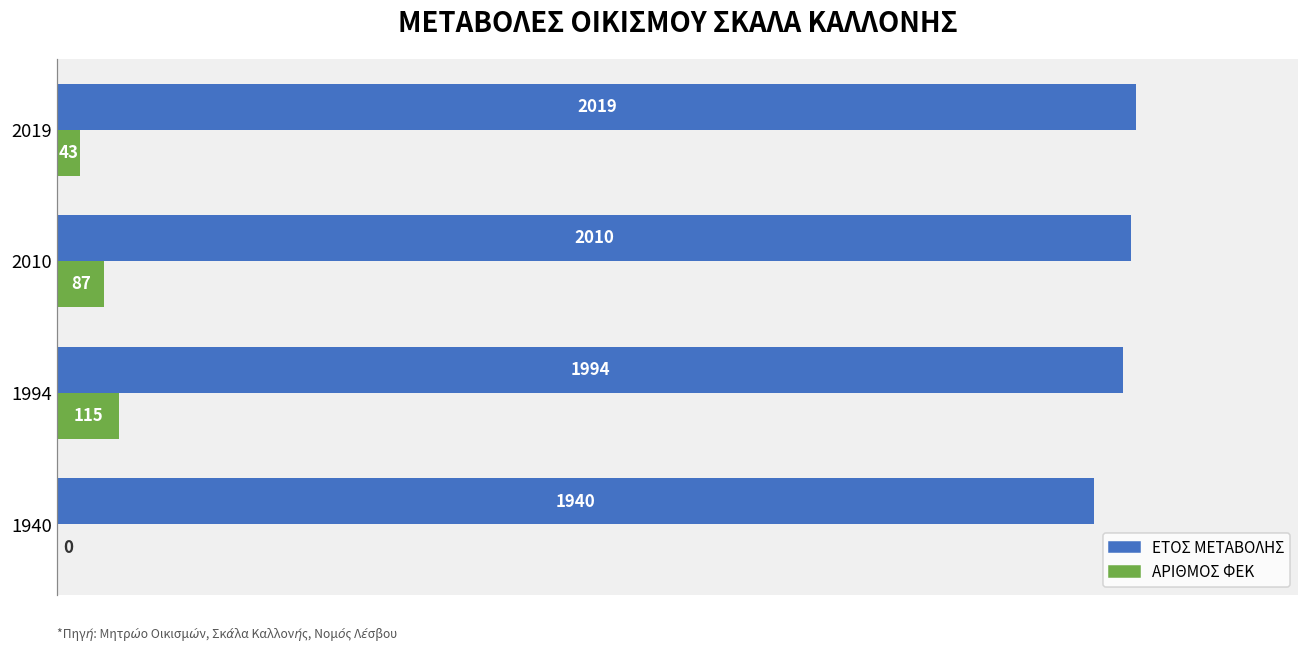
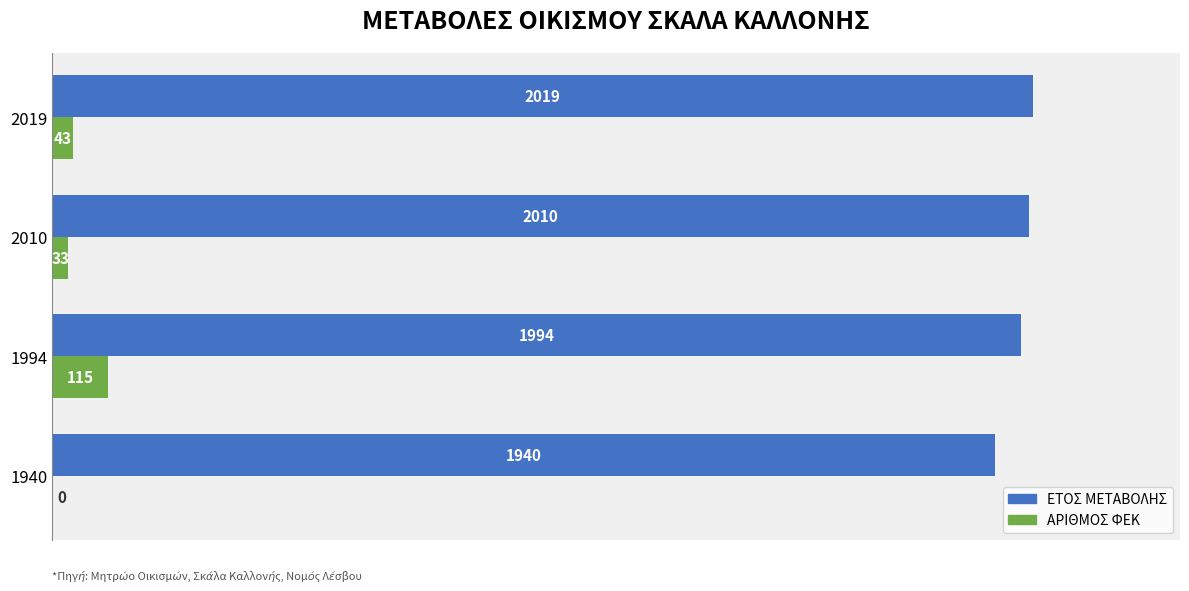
  {
    "ΕΤΟΣ ΜΕΤΑΒΟΛΗΣ": {
      "2019": 2019,
      "2010": 2010,
      "1994": 1994,
      "1940": 1940
    },
    "ΑΡΙΘΜΟΣ ΦΕΚ": {
      "2019": 43,
-     "2010": 87,
+     "2010": 33,
      "1994": 115,
      "1940": 0
    }
  }
